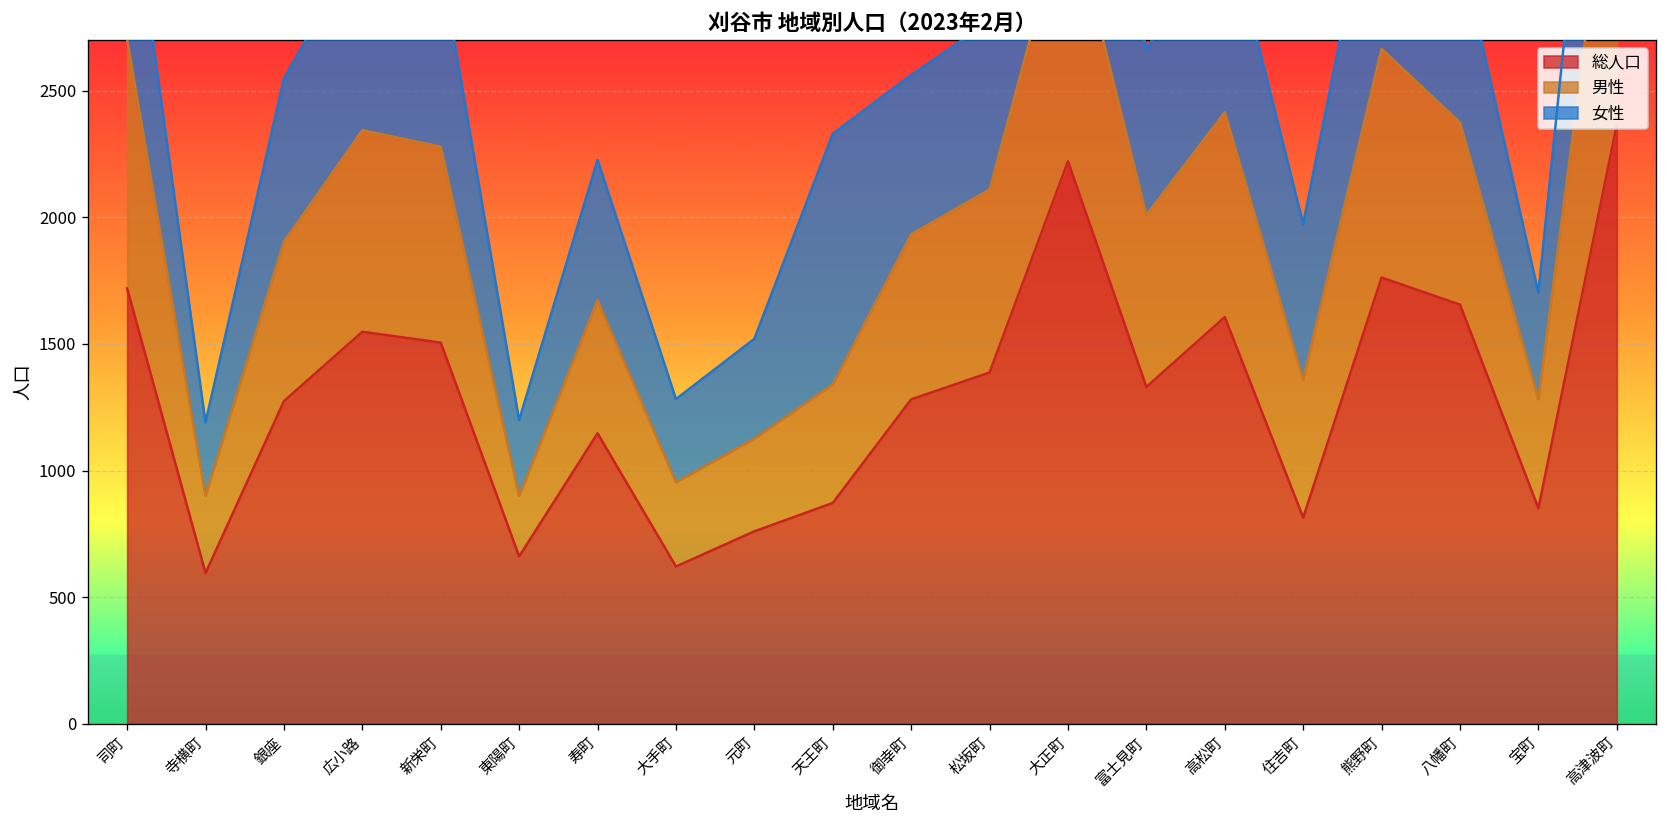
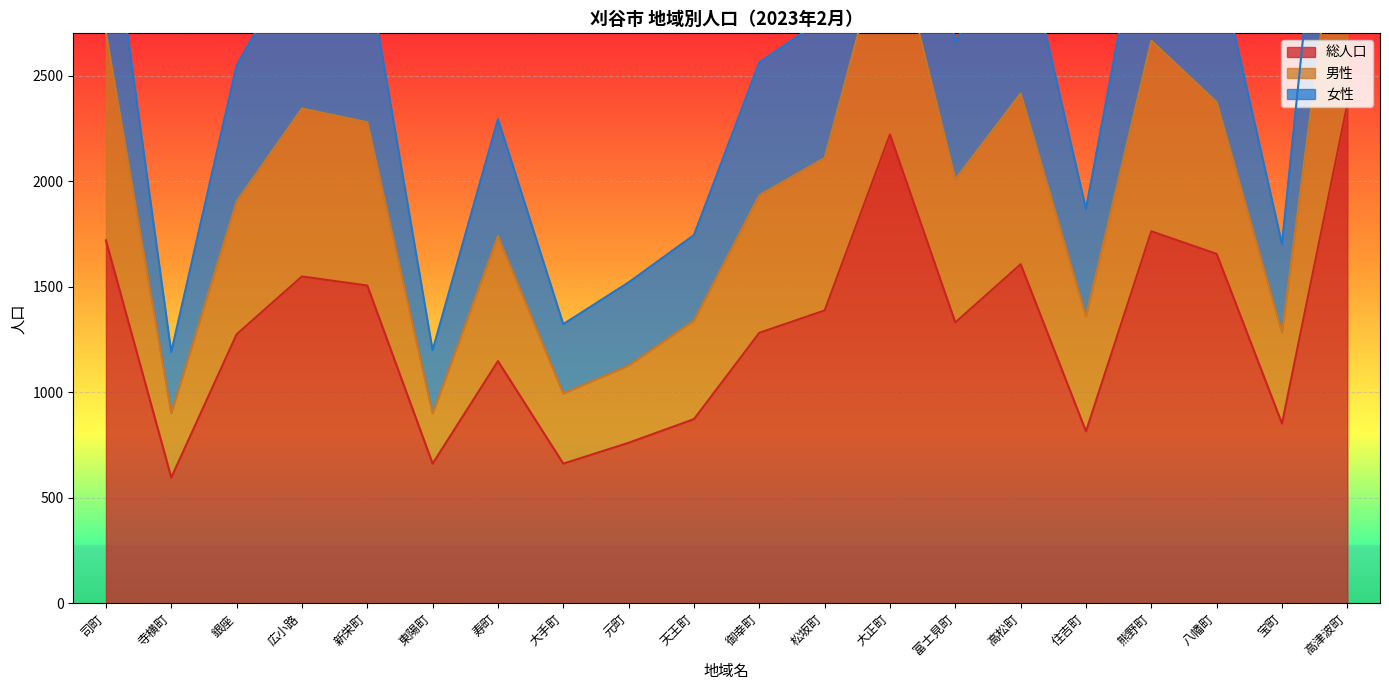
  {
    "総人口": {
      "司町": 1720,
      "寺横町": 600,
      "銀座": 1270,
      "広小路": 1550,
      "新栄町": 1510,
      "東陽町": 660,
      "寿町": 1150,
-     "大手町": 620,
+     "大手町": 660,
      "元町": 760,
      "天王町": 870,
      "御幸町": 1280,
      "松坂町": 1390,
      "大正町": 2220,
      "富士見町": 1330,
      "高松町": 1610,
      "住吉町": 810,
      "熊野町": 1760,
      "八幡町": 1660,
      "宝町": 850
    },
    "男性": {
      "司町": 980,
      "寺横町": 310,
      "銀座": 630,
      "広小路": 800,
      "新栄町": 770,
      "東陽町": 240,
-     "寿町": 530,
+     "寿町": 590,
      "大手町": 330,
      "元町": 370,
      "天王町": 470,
      "御幸町": 650,
      "松坂町": 720,
      "富士見町": 680,
      "高松町": 810,
      "住吉町": 550,
      "熊野町": 900,
      "八幡町": 720,
      "宝町": 430
    },
    "女性": {
      "寺横町": 290,
      "銀座": 640,
      "東陽町": 300,
      "寿町": 550,
      "大手町": 330,
      "元町": 390,
-     "天王町": 990,
+     "天王町": 400,
      "御幸町": 630,
      "富士見町": 650,
-     "住吉町": 620,
+     "住吉町": 510,
      "宝町": 420
    }
  }
